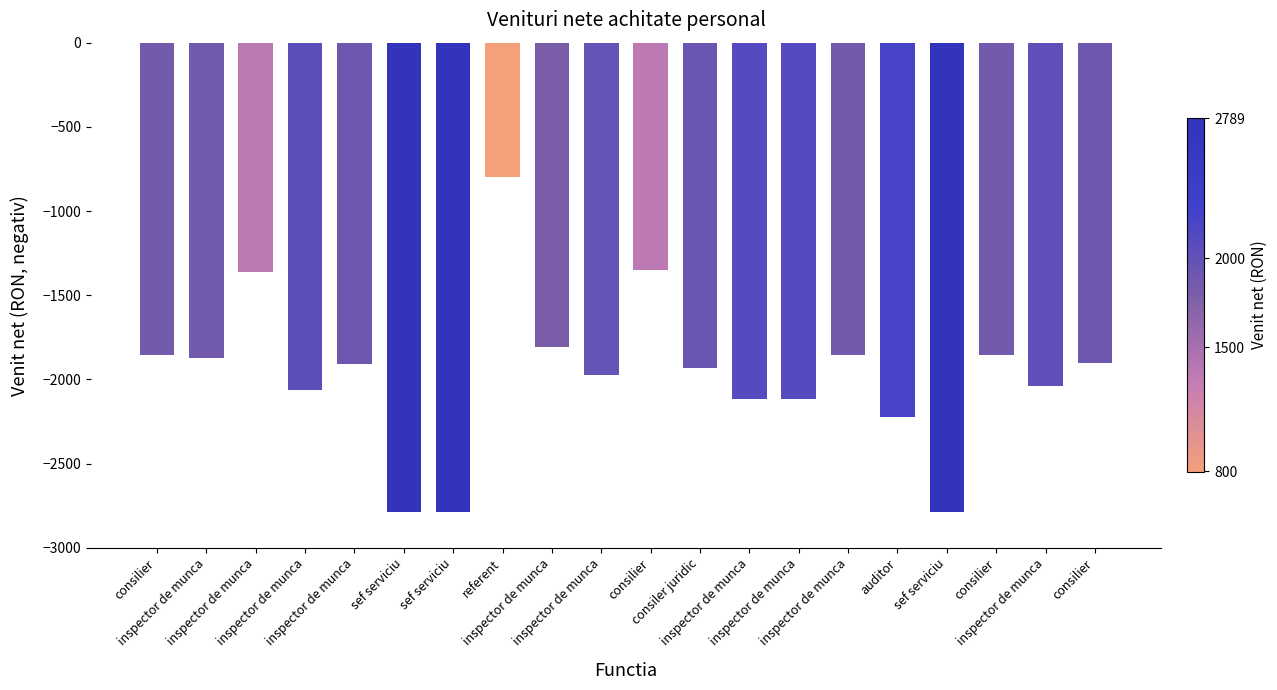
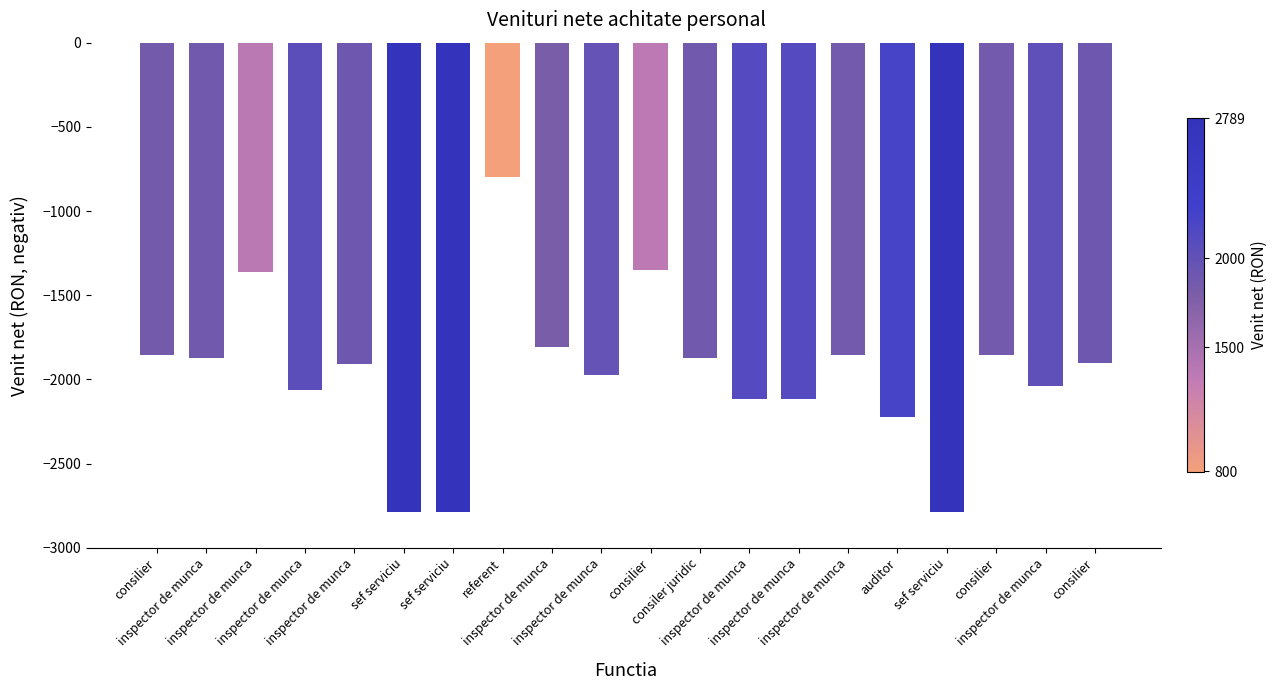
  {
    "referent": -800,
-   "consiler juridic": -1940,
+   "consiler juridic": -1870,
    "auditor": -2220
  }
